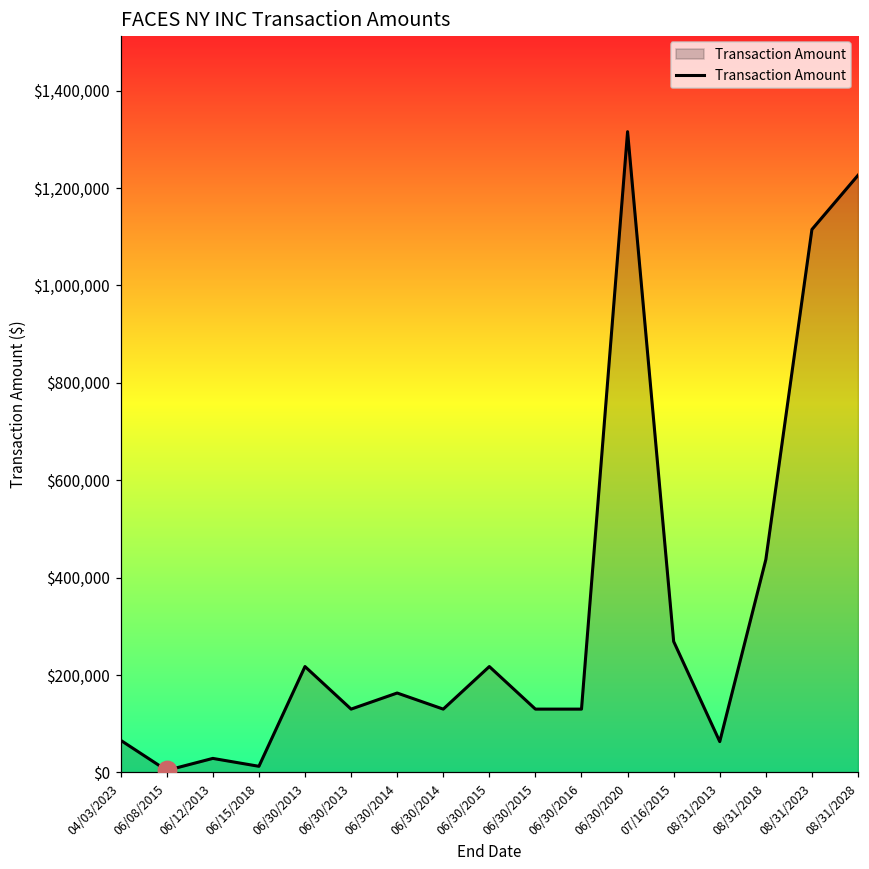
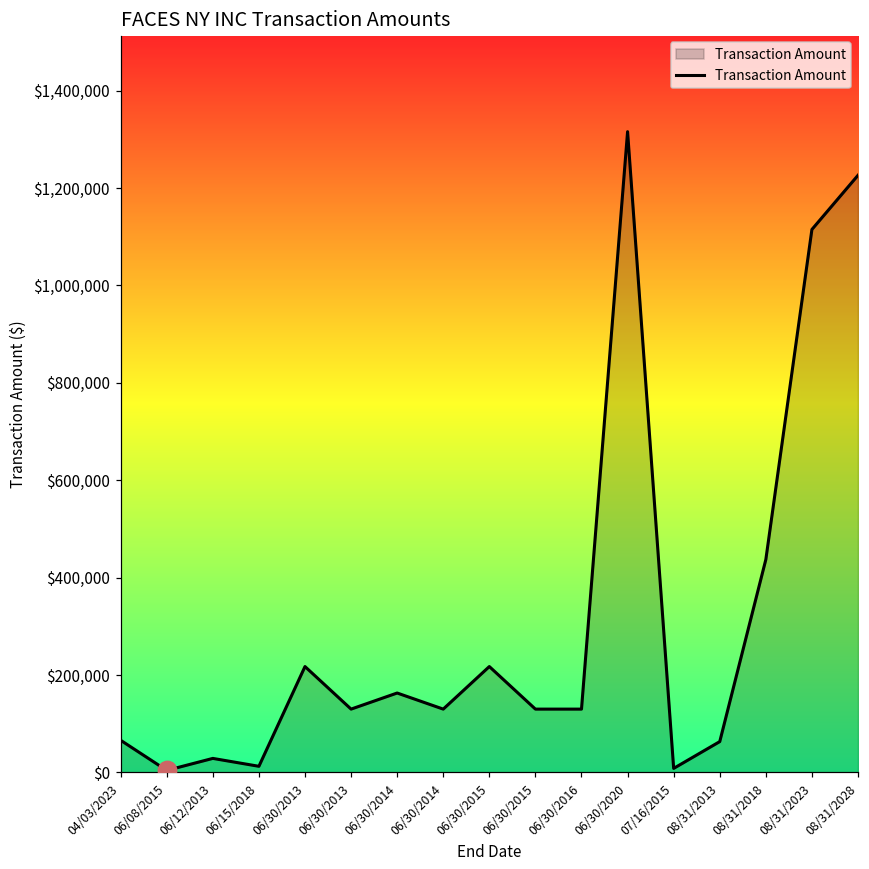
  {
    "Transaction Amount": {
      "04/03/2023": "$70,000",
      "06/12/2013": "$30,000",
      "06/15/2018": "$10,000",
      "06/30/2016": "$130,000",
      "06/30/2020": "$1,320,000",
-     "07/16/2015": "$270,000",
+     "07/16/2015": "$10,000",
      "08/31/2013": "$60,000",
      "08/31/2018": "$440,000",
      "08/31/2023": "$1,110,000",
      "08/31/2028": "$1,230,000"
    }
  }
